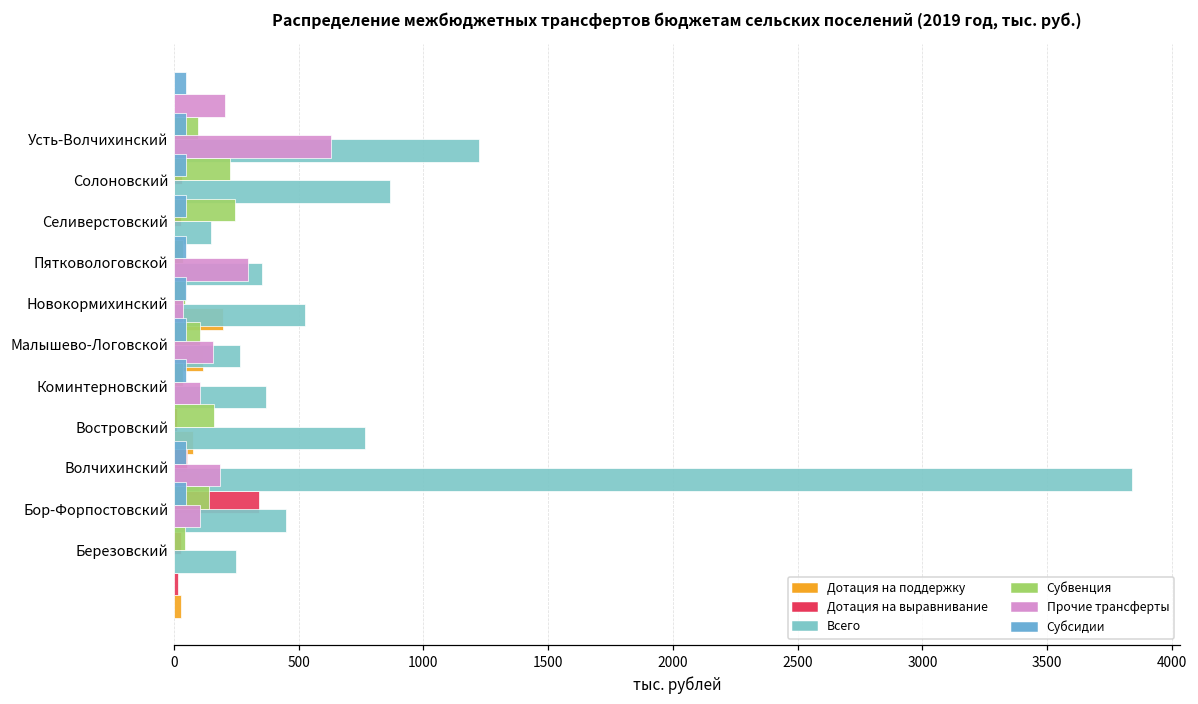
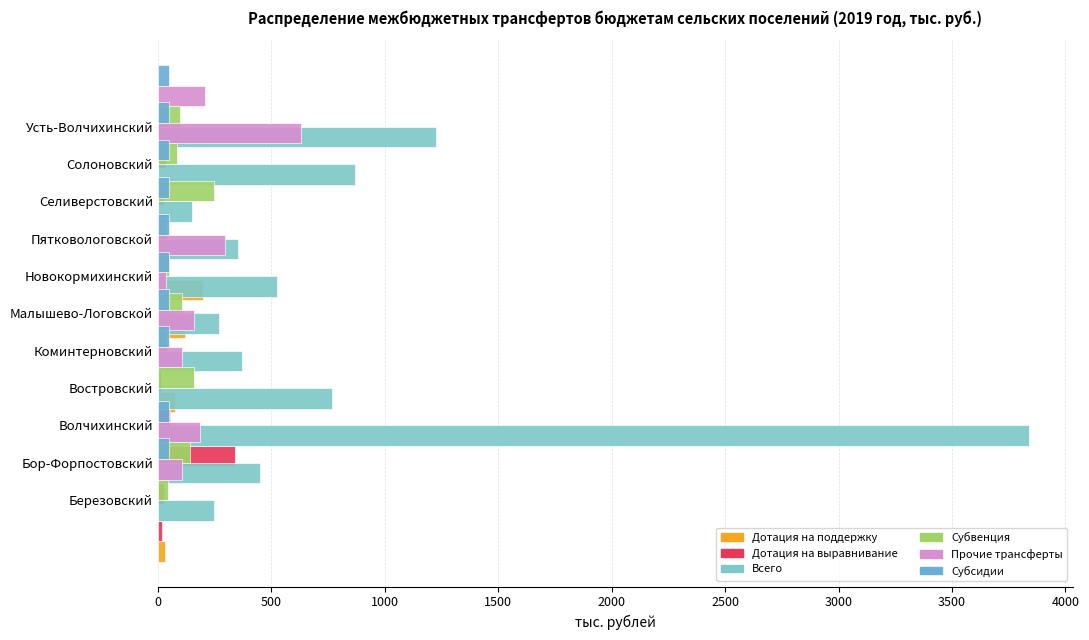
  {
    "Субвенция": {
      "Усть-Волчихинский": 100,
-     "Солоновский": 230,
+     "Солоновский": 80,
      "Селиверстовский": 250,
      "Новокормихинский": 50,
      "Малышево-Логовской": 100,
      "Востровский": 160,
      "Волчихинский": 0,
      "Березовский": 40
    }
  }
